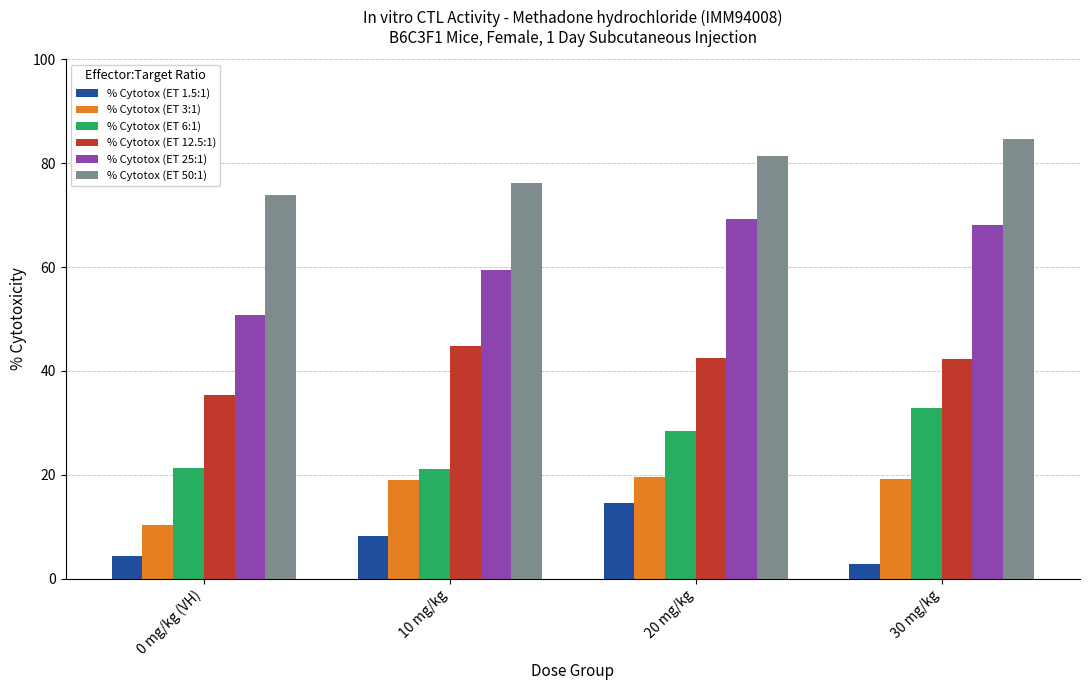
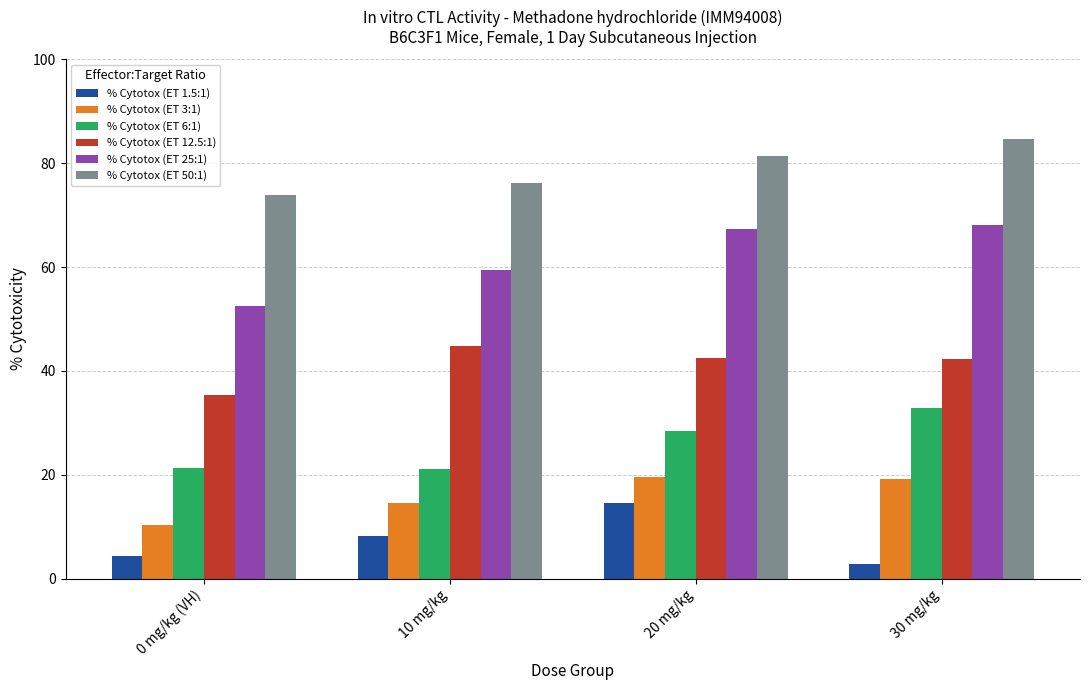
  {
    "% Cytotox (ET 1.5:1)": {
      "0 mg/kg (VH)": 4,
      "10 mg/kg": 8,
      "20 mg/kg": 15,
      "30 mg/kg": 3
    },
    "% Cytotox (ET 3:1)": {
      "0 mg/kg (VH)": 10,
-     "10 mg/kg": 19,
+     "10 mg/kg": 15,
      "20 mg/kg": 20,
      "30 mg/kg": 19
    },
    "% Cytotox (ET 6:1)": {
      "0 mg/kg (VH)": 21,
      "10 mg/kg": 21,
      "20 mg/kg": 28,
      "30 mg/kg": 33
    },
    "% Cytotox (ET 12.5:1)": {
      "0 mg/kg (VH)": 35,
      "10 mg/kg": 45,
      "20 mg/kg": 42,
      "30 mg/kg": 42
    },
    "% Cytotox (ET 25:1)": {
-     "0 mg/kg (VH)": 51,
+     "0 mg/kg (VH)": 52,
      "10 mg/kg": 59,
-     "20 mg/kg": 69,
+     "20 mg/kg": 67,
      "30 mg/kg": 68
    },
    "% Cytotox (ET 50:1)": {
      "0 mg/kg (VH)": 74,
      "10 mg/kg": 76,
      "20 mg/kg": 81,
      "30 mg/kg": 85
    }
  }
